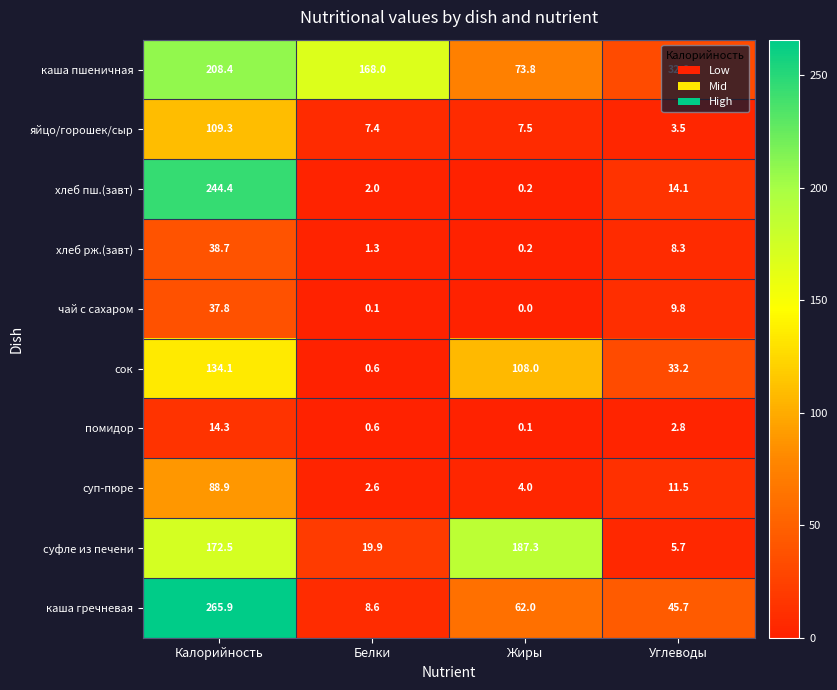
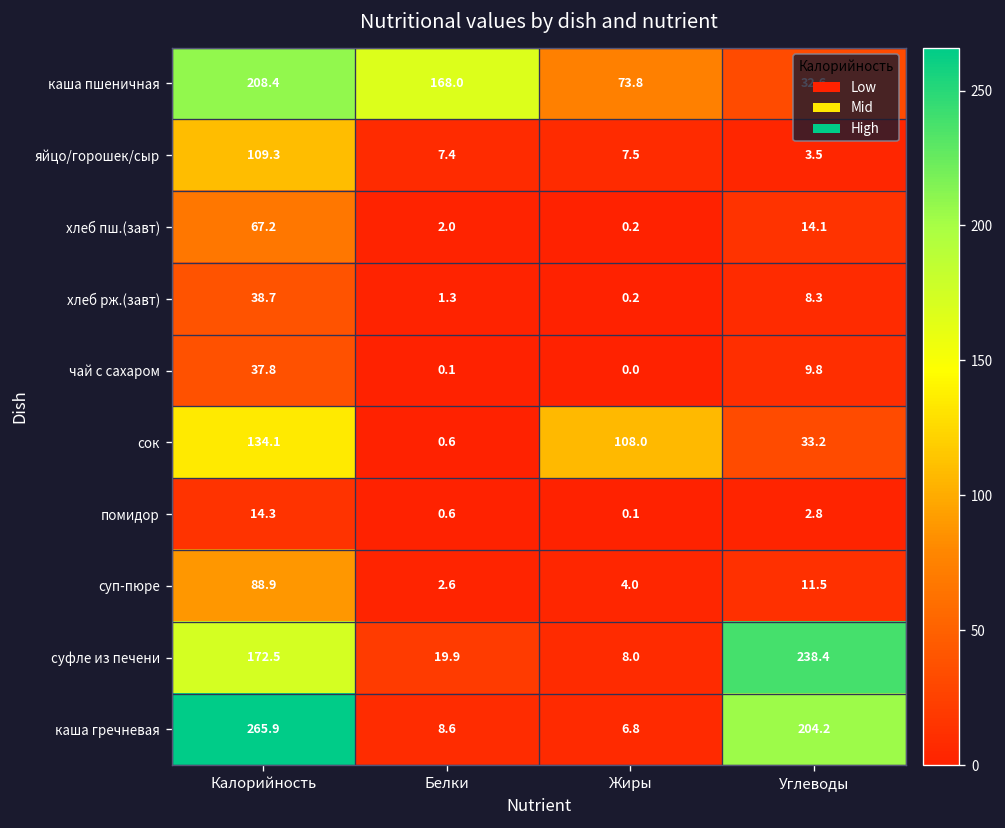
  {
    "каша пшеничная": {
      "Калорийность": 208.4,
      "Белки": 168.0,
      "Жиры": 73.8
    },
    "яйцо/горошек/сыр": {
      "Калорийность": 109.3,
      "Белки": 7.4,
      "Жиры": 7.5,
      "Углеводы": 3.5
    },
    "хлеб пш.(завт)": {
-     "Калорийность": 244.4,
+     "Калорийность": 67.2,
      "Белки": 2.0,
      "Жиры": 0.2,
      "Углеводы": 14.1
    },
    "хлеб рж.(завт)": {
      "Калорийность": 38.7,
      "Белки": 1.3,
      "Жиры": 0.2,
      "Углеводы": 8.3
    },
    "чай с сахаром": {
      "Калорийность": 37.8,
      "Белки": 0.1,
      "Жиры": 0.0,
      "Углеводы": 9.8
    },
    "сок": {
      "Калорийность": 134.1,
      "Белки": 0.6,
      "Жиры": 108.0,
      "Углеводы": 33.2
    },
    "помидор": {
      "Калорийность": 14.3,
      "Белки": 0.6,
      "Жиры": 0.1,
      "Углеводы": 2.8
    },
    "суп-пюре": {
      "Калорийность": 88.9,
      "Белки": 2.6,
      "Жиры": 4.0,
      "Углеводы": 11.5
    },
    "суфле из печени": {
      "Калорийность": 172.5,
      "Белки": 19.9,
-     "Жиры": 187.3,
-     "Углеводы": 5.7
+     "Жиры": 8.0,
+     "Углеводы": 238.4
    },
    "каша гречневая": {
      "Калорийность": 265.9,
      "Белки": 8.6,
-     "Жиры": 62.0,
-     "Углеводы": 45.7
+     "Жиры": 6.8,
+     "Углеводы": 204.2
    }
  }
